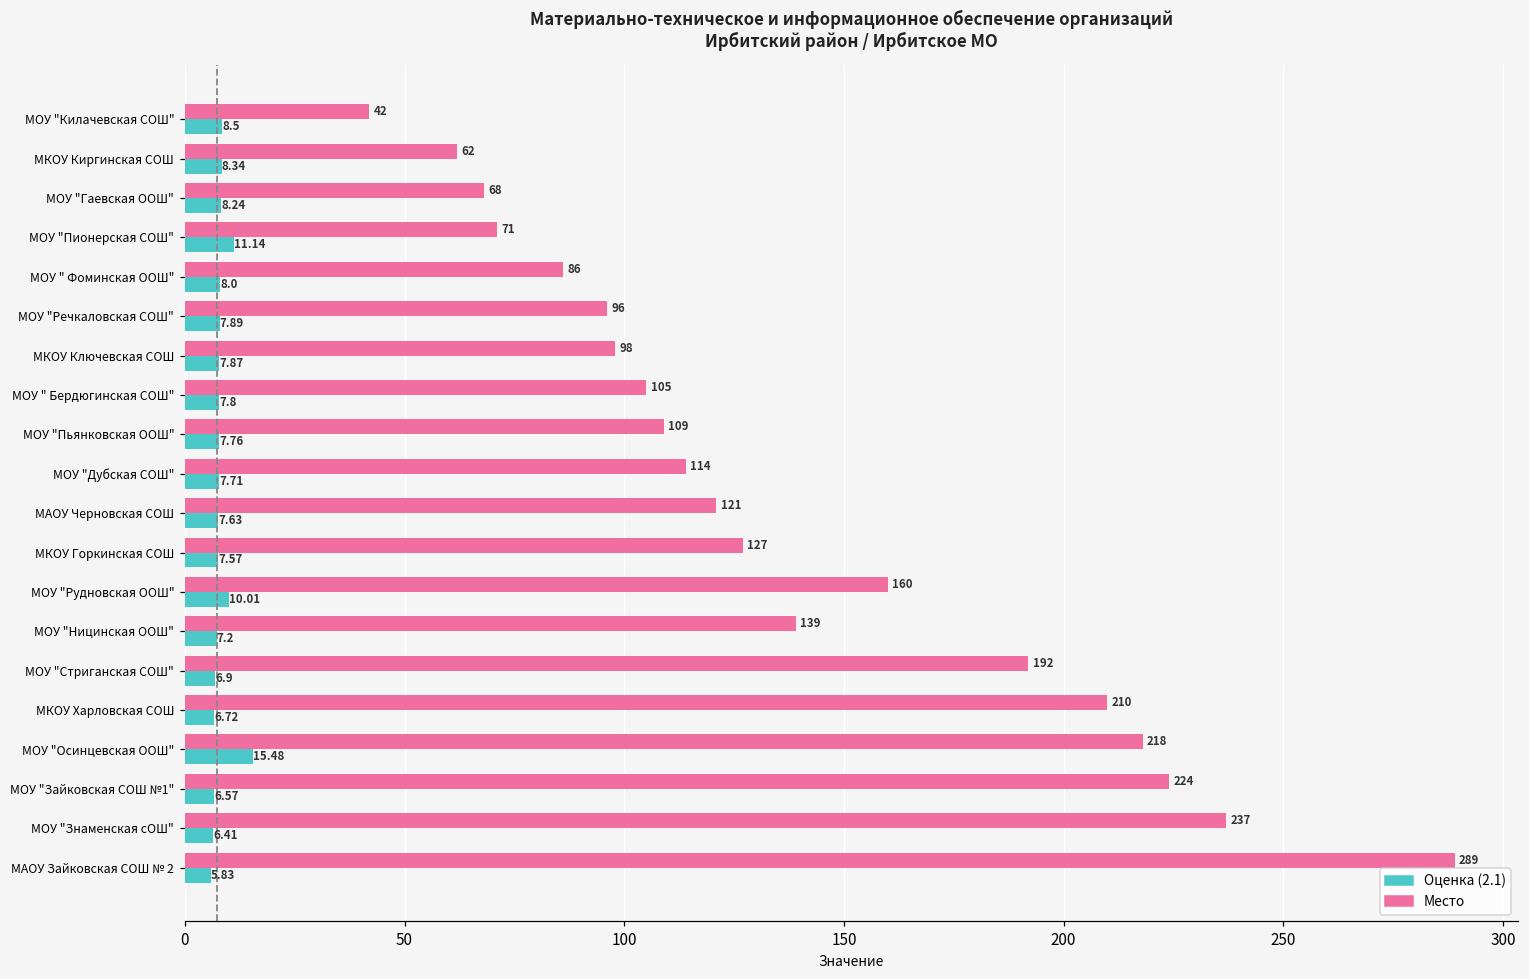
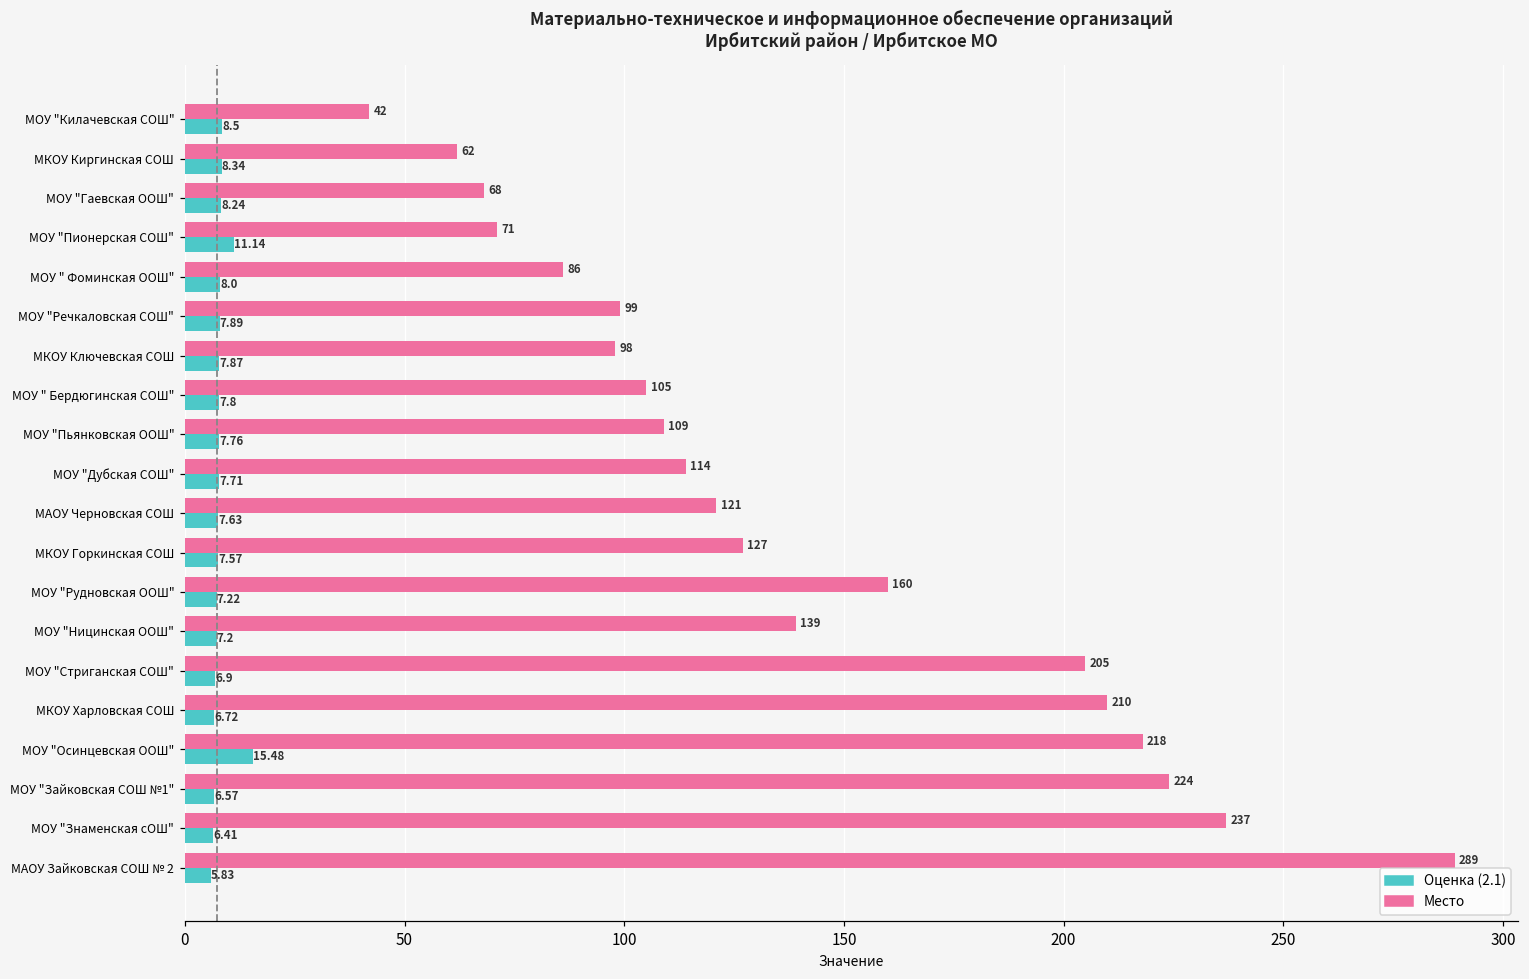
  {
    "Оценка (2.1)": {
      "МОУ \"Килачевская СОШ\"": 8.5,
      "МКОУ Киргинская СОШ": 8.34,
      "МОУ \"Гаевская ООШ\"": 8.24,
      "МОУ \"Пионерская СОШ\"": 11.14,
      "МОУ \" Фоминская ООШ\"": 8.0,
      "МОУ \"Речкаловская СОШ\"": 7.89,
      "МКОУ Ключевская СОШ": 7.87,
      "МОУ \" Бердюгинская СОШ\"": 7.8,
      "МОУ \"Пьянковская ООШ\"": 7.76,
      "МОУ \"Дубская СОШ\"": 7.71,
      "МАОУ Черновская СОШ": 7.63,
      "МКОУ Горкинская СОШ": 7.57,
-     "МОУ \"Рудновская ООШ\"": 10.01,
+     "МОУ \"Рудновская ООШ\"": 7.22,
      "МОУ \"Ницинская ООШ\"": 7.2,
      "МОУ \"Стриганская СОШ\"": 6.9,
      "МКОУ Харловская СОШ": 6.72,
      "МОУ \"Осинцевская ООШ\"": 15.48,
      "МОУ \"Зайковская СОШ №1\"": 6.57,
      "МОУ \"Знаменская сОШ\"": 6.41,
      "МАОУ Зайковская СОШ № 2": 5.83
    },
    "Место": {
      "МОУ \"Килачевская СОШ\"": 42,
      "МКОУ Киргинская СОШ": 62,
      "МОУ \"Гаевская ООШ\"": 68,
      "МОУ \"Пионерская СОШ\"": 71,
      "МОУ \" Фоминская ООШ\"": 86,
-     "МОУ \"Речкаловская СОШ\"": 96,
+     "МОУ \"Речкаловская СОШ\"": 99,
      "МКОУ Ключевская СОШ": 98,
      "МОУ \" Бердюгинская СОШ\"": 105,
      "МОУ \"Пьянковская ООШ\"": 109,
      "МОУ \"Дубская СОШ\"": 114,
      "МАОУ Черновская СОШ": 121,
      "МКОУ Горкинская СОШ": 127,
      "МОУ \"Рудновская ООШ\"": 160,
      "МОУ \"Ницинская ООШ\"": 139,
-     "МОУ \"Стриганская СОШ\"": 192,
+     "МОУ \"Стриганская СОШ\"": 205,
      "МКОУ Харловская СОШ": 210,
      "МОУ \"Осинцевская ООШ\"": 218,
      "МОУ \"Зайковская СОШ №1\"": 224,
      "МОУ \"Знаменская сОШ\"": 237,
      "МАОУ Зайковская СОШ № 2": 289
    }
  }
